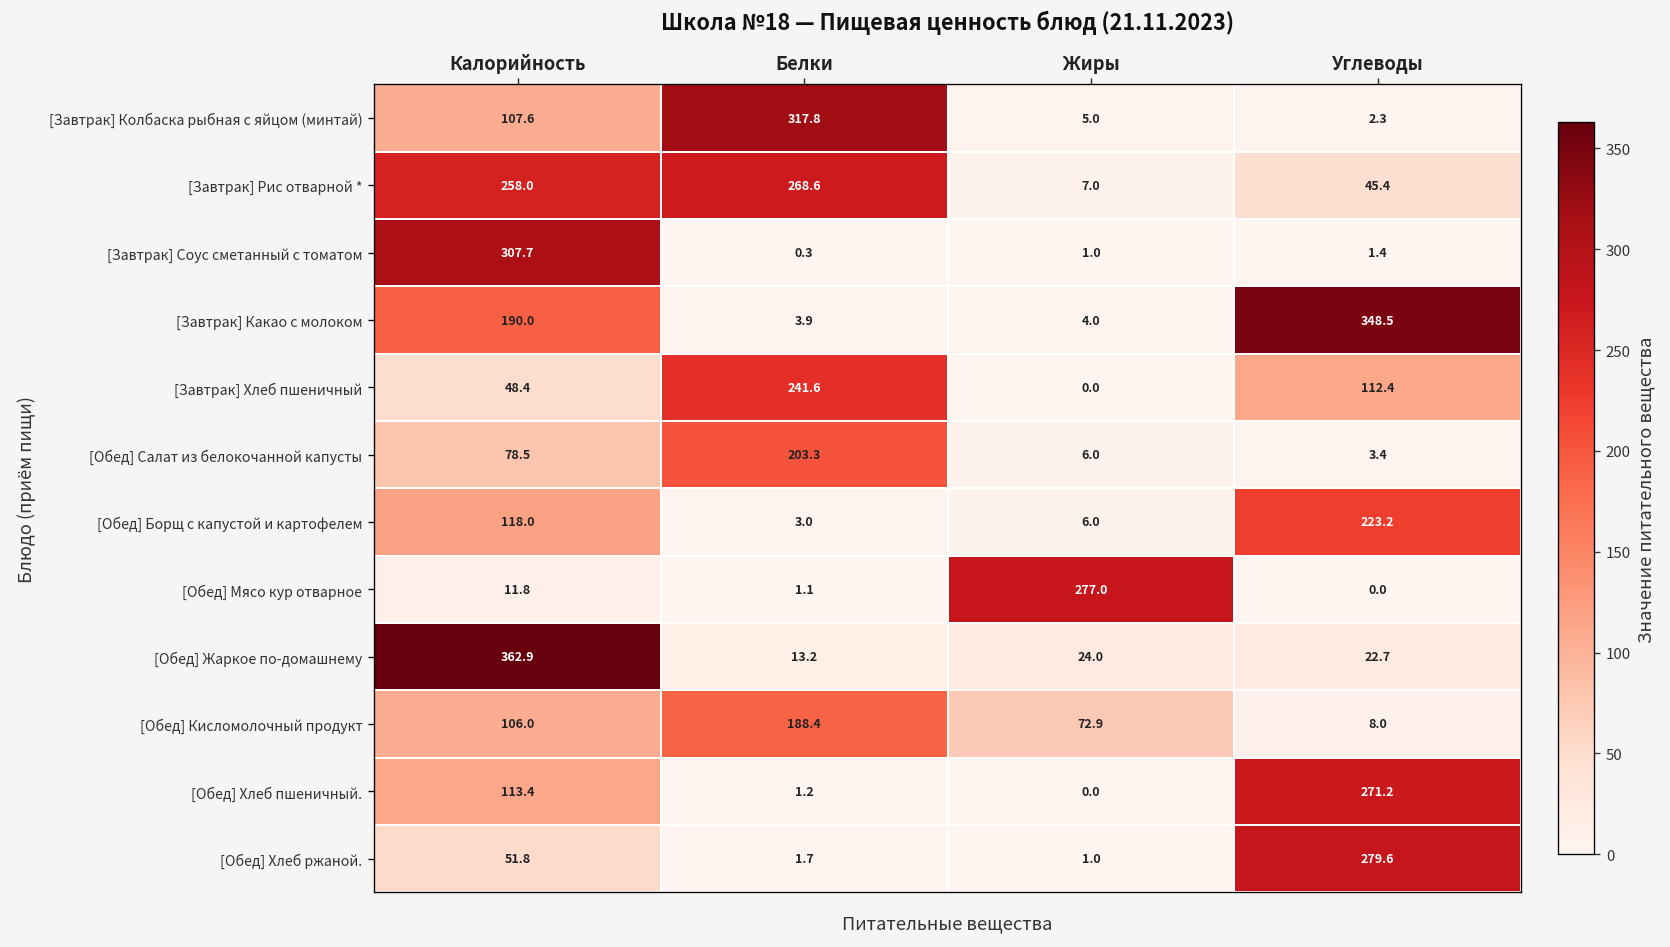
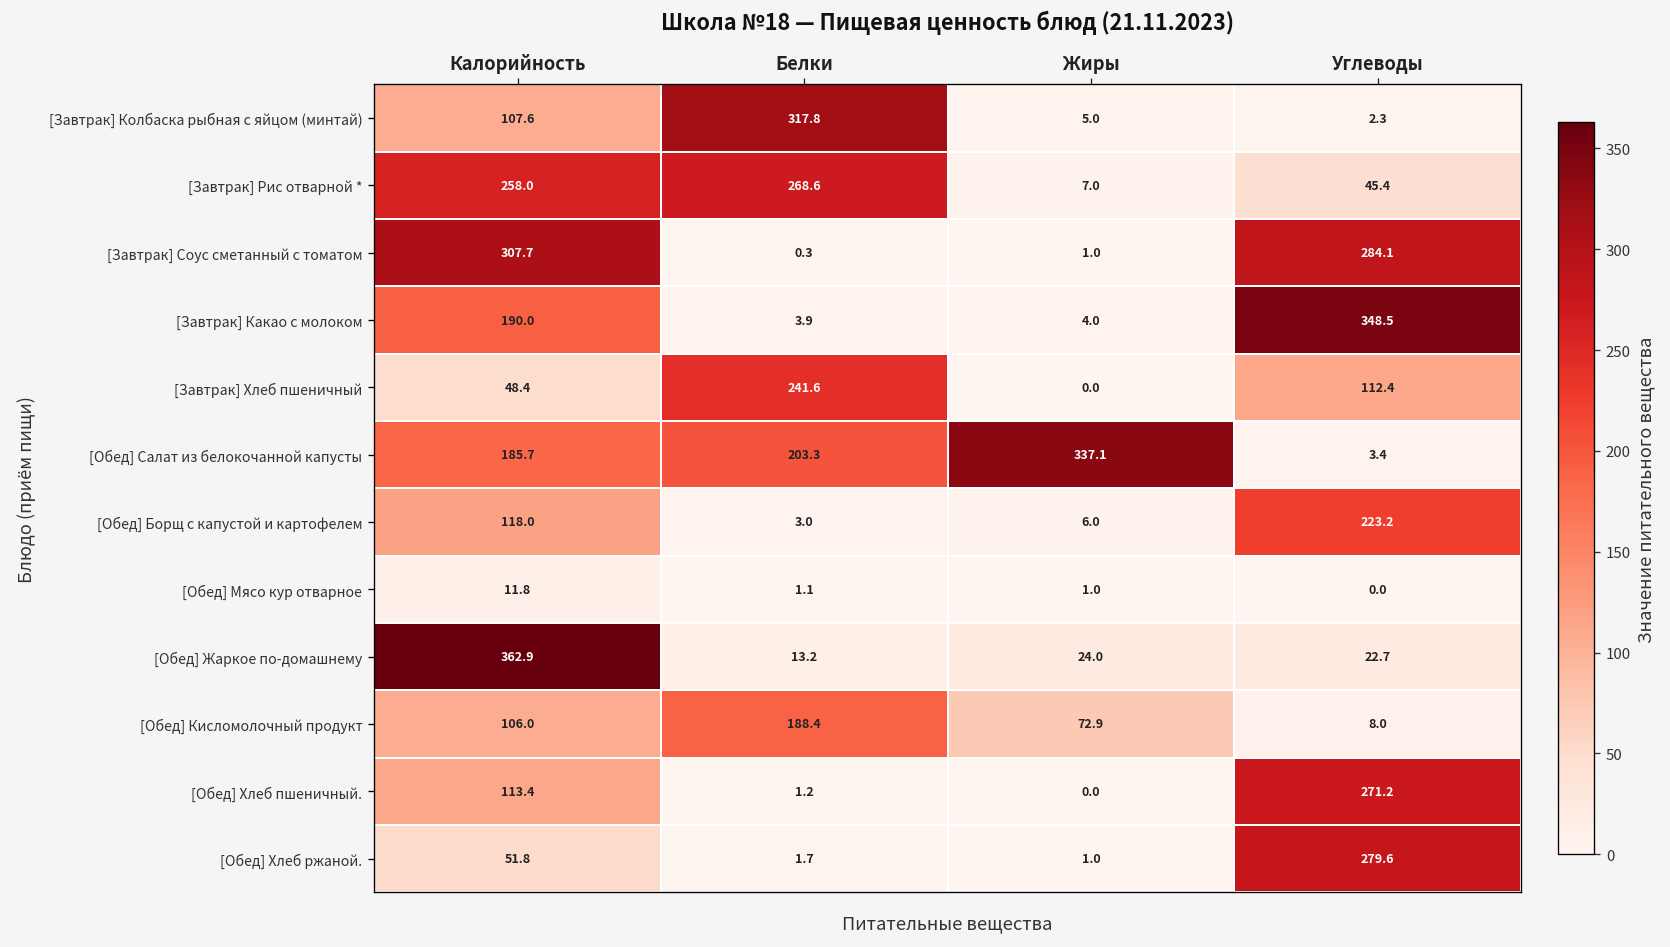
  {
    "[Завтрак] Колбаска рыбная с яйцом (минтай)": {
      "Калорийность": 107.6,
      "Белки": 317.8,
      "Жиры": 5.0,
      "Углеводы": 2.3
    },
    "[Завтрак] Рис отварной *": {
      "Калорийность": 258.0,
      "Белки": 268.6,
      "Жиры": 7.0,
      "Углеводы": 45.4
    },
    "[Завтрак] Соус сметанный с томатом": {
      "Калорийность": 307.7,
      "Белки": 0.3,
      "Жиры": 1.0,
-     "Углеводы": 1.4
+     "Углеводы": 284.1
    },
    "[Завтрак] Какао с молоком": {
      "Калорийность": 190.0,
      "Белки": 3.9,
      "Жиры": 4.0,
      "Углеводы": 348.5
    },
    "[Завтрак] Хлеб пшеничный": {
      "Калорийность": 48.4,
      "Белки": 241.6,
      "Жиры": 0.0,
      "Углеводы": 112.4
    },
    "[Обед] Салат из белокочанной капусты": {
-     "Калорийность": 78.5,
+     "Калорийность": 185.7,
      "Белки": 203.3,
-     "Жиры": 6.0,
+     "Жиры": 337.1,
      "Углеводы": 3.4
    },
    "[Обед] Борщ с капустой и картофелем": {
      "Калорийность": 118.0,
      "Белки": 3.0,
      "Жиры": 6.0,
      "Углеводы": 223.2
    },
    "[Обед] Мясо кур отварное": {
      "Калорийность": 11.8,
      "Белки": 1.1,
-     "Жиры": 277.0,
+     "Жиры": 1.0,
      "Углеводы": 0.0
    },
    "[Обед] Жаркое по-домашнему": {
      "Калорийность": 362.9,
      "Белки": 13.2,
      "Жиры": 24.0,
      "Углеводы": 22.7
    },
    "[Обед] Кисломолочный продукт": {
      "Калорийность": 106.0,
      "Белки": 188.4,
      "Жиры": 72.9,
      "Углеводы": 8.0
    },
    "[Обед] Хлеб пшеничный.": {
      "Калорийность": 113.4,
      "Белки": 1.2,
      "Жиры": 0.0,
      "Углеводы": 271.2
    },
    "[Обед] Хлеб ржаной.": {
      "Калорийность": 51.8,
      "Белки": 1.7,
      "Жиры": 1.0,
      "Углеводы": 279.6
    }
  }
